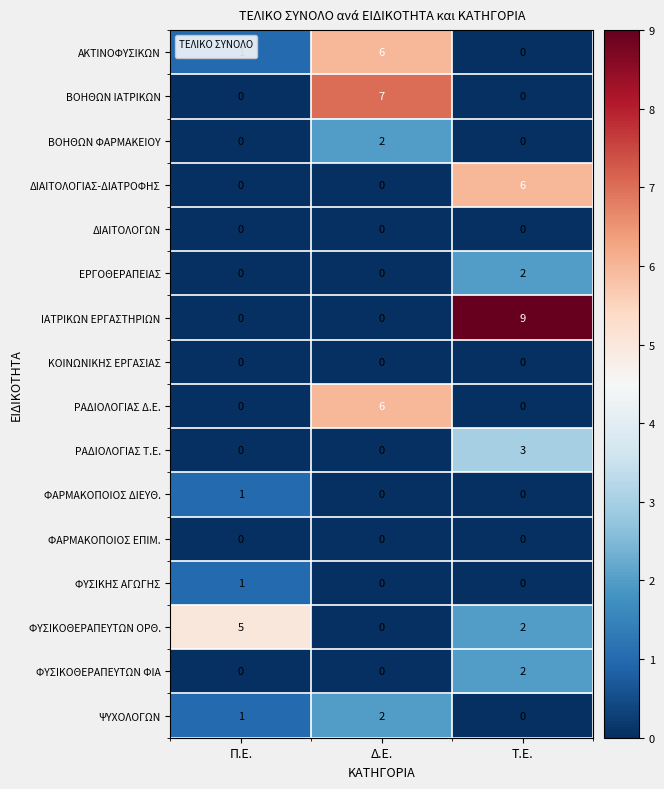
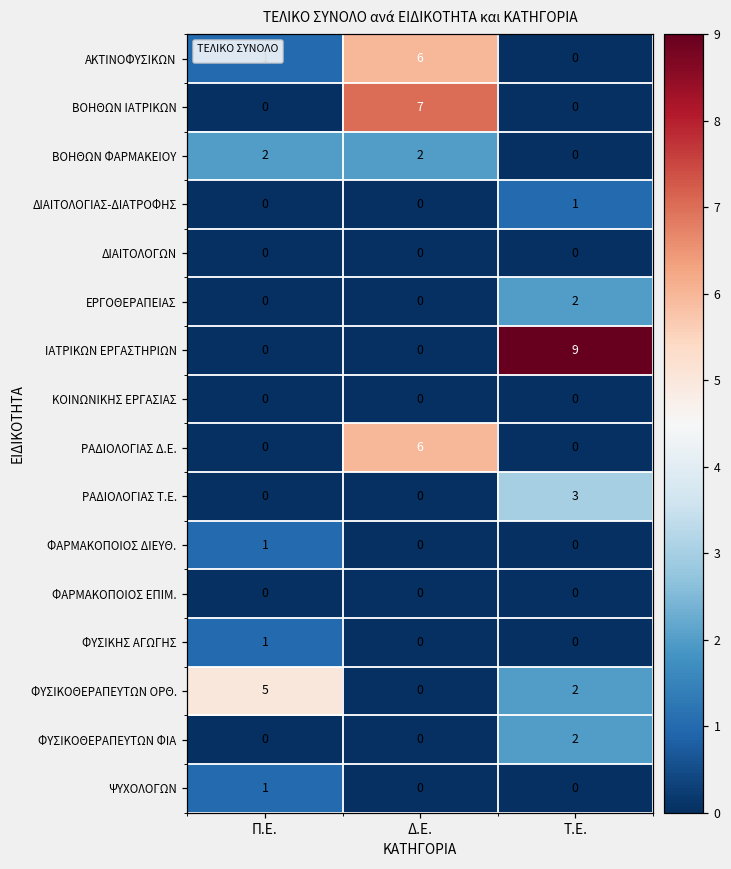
  {
    "ΑΚΤΙΝΟΦΥΣΙΚΩΝ": {
      "Δ.Ε.": 6,
      "Τ.Ε.": 0
    },
    "ΒΟΗΘΩΝ ΙΑΤΡΙΚΩΝ": {
      "Π.Ε.": 0,
      "Δ.Ε.": 7,
      "Τ.Ε.": 0
    },
    "ΒΟΗΘΩΝ ΦΑΡΜΑΚΕΙΟΥ": {
-     "Π.Ε.": 0,
+     "Π.Ε.": 2,
      "Δ.Ε.": 2,
      "Τ.Ε.": 0
    },
    "ΔΙΑΙΤΟΛΟΓΙΑΣ-ΔΙΑΤΡΟΦΗΣ": {
      "Π.Ε.": 0,
      "Δ.Ε.": 0,
-     "Τ.Ε.": 6
+     "Τ.Ε.": 1
    },
    "ΔΙΑΙΤΟΛΟΓΩΝ": {
      "Π.Ε.": 0,
      "Δ.Ε.": 0,
      "Τ.Ε.": 0
    },
    "ΕΡΓΟΘΕΡΑΠΕΙΑΣ": {
      "Π.Ε.": 0,
      "Δ.Ε.": 0,
      "Τ.Ε.": 2
    },
    "ΙΑΤΡΙΚΩΝ ΕΡΓΑΣΤΗΡΙΩΝ": {
      "Π.Ε.": 0,
      "Δ.Ε.": 0,
      "Τ.Ε.": 9
    },
    "ΚΟΙΝΩΝΙΚΗΣ ΕΡΓΑΣΙΑΣ": {
      "Π.Ε.": 0,
      "Δ.Ε.": 0,
      "Τ.Ε.": 0
    },
    "ΡΑΔΙΟΛΟΓΙΑΣ Δ.Ε.": {
      "Π.Ε.": 0,
      "Δ.Ε.": 6,
      "Τ.Ε.": 0
    },
    "ΡΑΔΙΟΛΟΓΙΑΣ Τ.Ε.": {
      "Π.Ε.": 0,
      "Δ.Ε.": 0,
      "Τ.Ε.": 3
    },
    "ΦΑΡΜΑΚΟΠΟΙΟΣ ΔΙΕΥΘ.": {
      "Π.Ε.": 1,
      "Δ.Ε.": 0,
      "Τ.Ε.": 0
    },
    "ΦΑΡΜΑΚΟΠΟΙΟΣ ΕΠΙΜ.": {
      "Π.Ε.": 0,
      "Δ.Ε.": 0,
      "Τ.Ε.": 0
    },
    "ΦΥΣΙΚΗΣ ΑΓΩΓΗΣ": {
      "Π.Ε.": 1,
      "Δ.Ε.": 0,
      "Τ.Ε.": 0
    },
    "ΦΥΣΙΚΟΘΕΡΑΠΕΥΤΩΝ ΟΡΘ.": {
      "Π.Ε.": 5,
      "Δ.Ε.": 0,
      "Τ.Ε.": 2
    },
    "ΦΥΣΙΚΟΘΕΡΑΠΕΥΤΩΝ ΦΙΑ": {
      "Π.Ε.": 0,
      "Δ.Ε.": 0,
      "Τ.Ε.": 2
    },
    "ΨΥΧΟΛΟΓΩΝ": {
      "Π.Ε.": 1,
-     "Δ.Ε.": 2,
+     "Δ.Ε.": 0,
      "Τ.Ε.": 0
    }
  }
